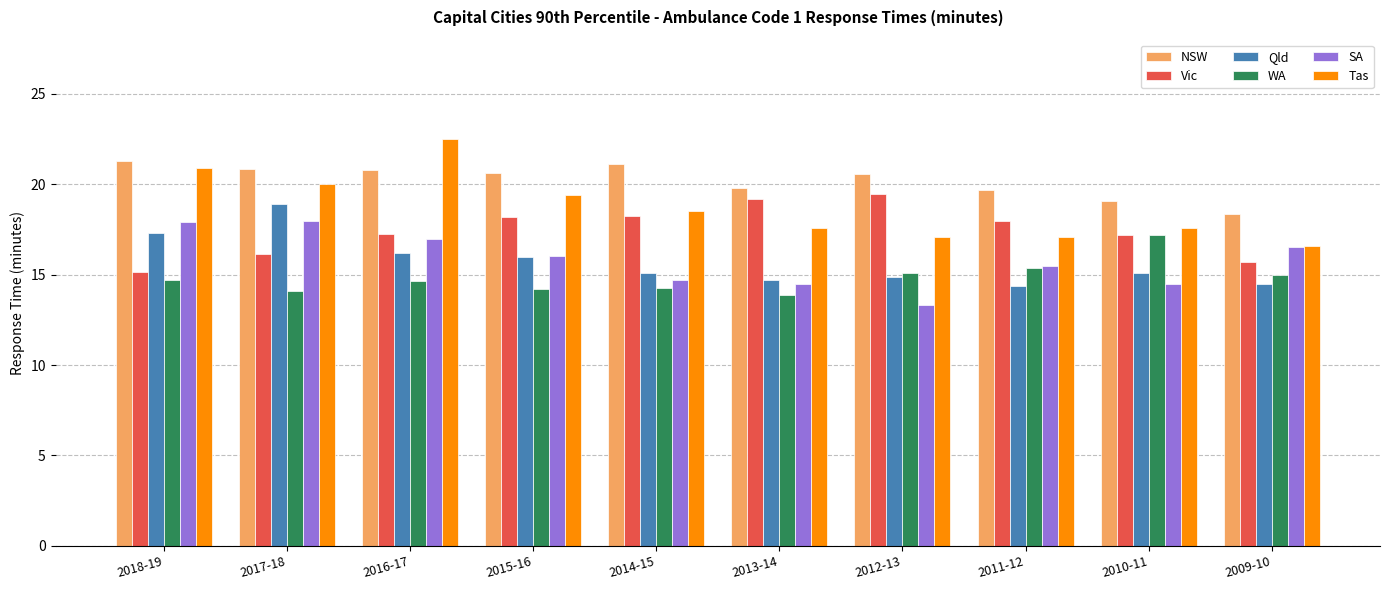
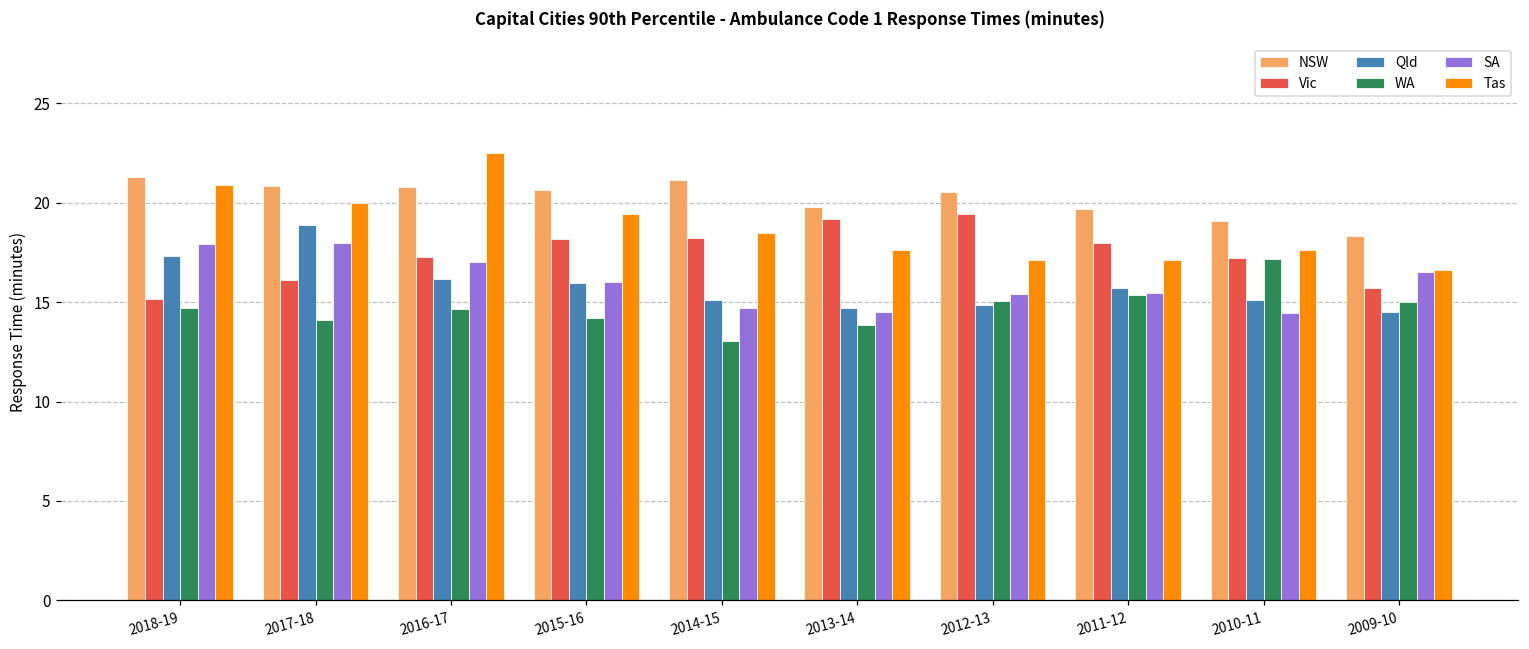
  {
    "NSW": {
      "2018-19": 21.3,
      "2017-18": 20.8,
      "2016-17": 20.8,
      "2015-16": 20.6,
      "2014-15": 21.2,
      "2013-14": 19.8,
      "2012-13": 20.6,
      "2011-12": 19.7,
      "2010-11": 19.1,
      "2009-10": 18.3
    },
    "Vic": {
      "2018-19": 15.2,
      "2017-18": 16.1,
      "2016-17": 17.3,
      "2015-16": 18.2,
      "2014-15": 18.3,
      "2013-14": 19.2,
      "2012-13": 19.5,
      "2011-12": 18.0,
      "2010-11": 17.2,
      "2009-10": 15.7
    },
    "Qld": {
      "2018-19": 17.3,
      "2017-18": 18.9,
      "2016-17": 16.2,
      "2015-16": 16.0,
      "2014-15": 15.1,
      "2013-14": 14.7,
      "2012-13": 14.9,
-     "2011-12": 14.4,
+     "2011-12": 15.7,
      "2010-11": 15.1,
      "2009-10": 14.5
    },
    "WA": {
      "2018-19": 14.7,
      "2017-18": 14.1,
      "2016-17": 14.6,
      "2015-16": 14.2,
-     "2014-15": 14.3,
+     "2014-15": 13.0,
      "2013-14": 13.9,
      "2012-13": 15.1,
      "2011-12": 15.4,
      "2010-11": 17.2,
      "2009-10": 15.0
    },
    "SA": {
      "2018-19": 17.9,
      "2017-18": 18.0,
      "2016-17": 17.0,
      "2015-16": 16.0,
      "2014-15": 14.7,
      "2013-14": 14.5,
-     "2012-13": 13.3,
+     "2012-13": 15.4,
      "2011-12": 15.5,
      "2010-11": 14.5,
      "2009-10": 16.5
    },
    "Tas": {
      "2018-19": 20.9,
      "2017-18": 20.0,
      "2016-17": 22.5,
      "2015-16": 19.4,
      "2014-15": 18.5,
      "2013-14": 17.6,
      "2012-13": 17.1,
      "2011-12": 17.1,
      "2010-11": 17.6,
      "2009-10": 16.6
    }
  }
